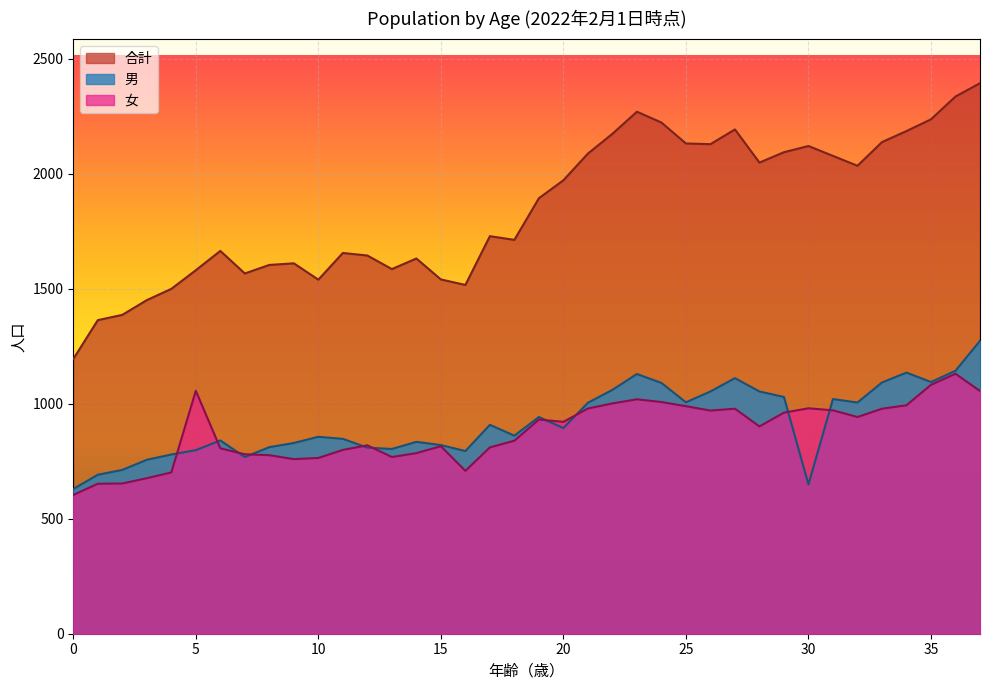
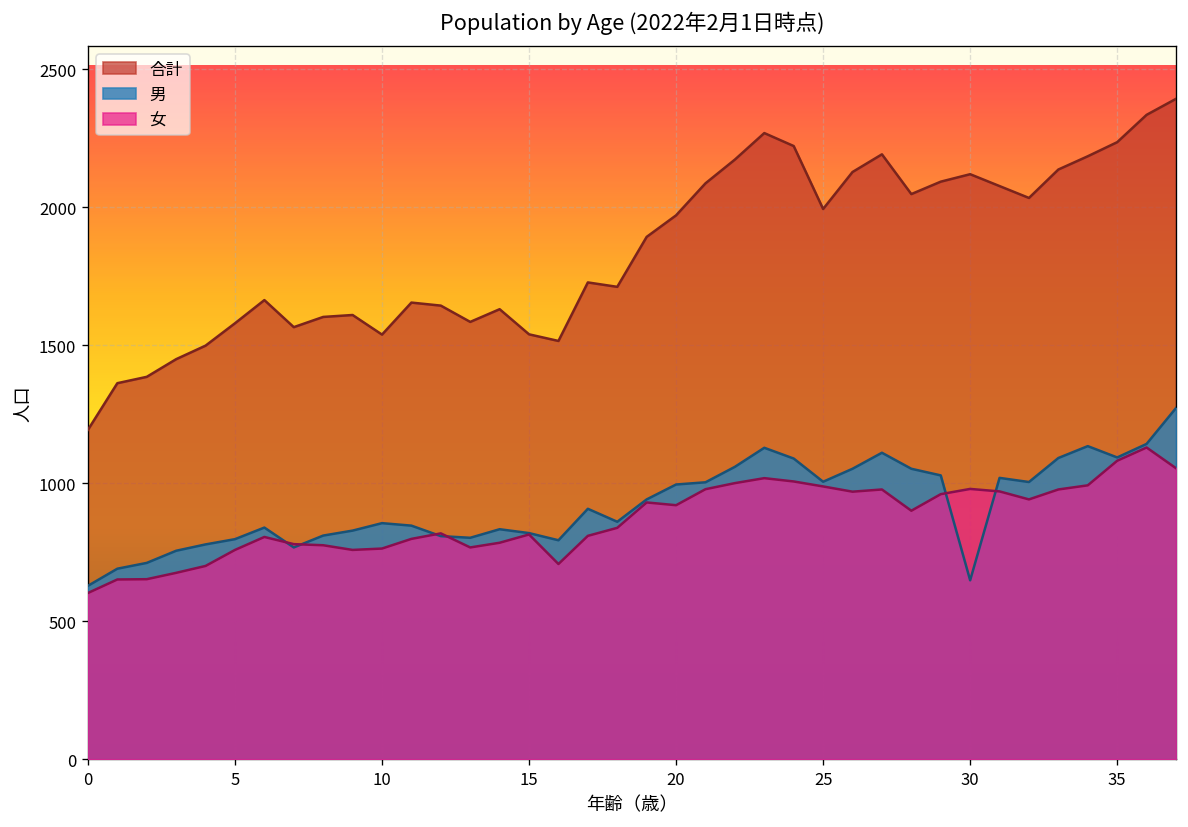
  {
    "合計": {
      "0": 1190,
      "5": 1580,
      "10": 1540,
      "15": 1540,
      "20": 1970,
-     "25": 2130,
+     "25": 1990,
      "30": 2120,
      "35": 2240
    },
    "男": {
      "0": 630,
      "5": 800,
      "10": 860,
-     "20": 890,
+     "20": 1000,
      "25": 1010,
      "30": 650,
      "35": 1090
    },
    "女": {
      "0": 600,
-     "5": 1060,
+     "5": 760,
      "10": 760,
      "20": 920,
      "25": 990,
      "30": 980,
      "35": 1080
    }
  }
